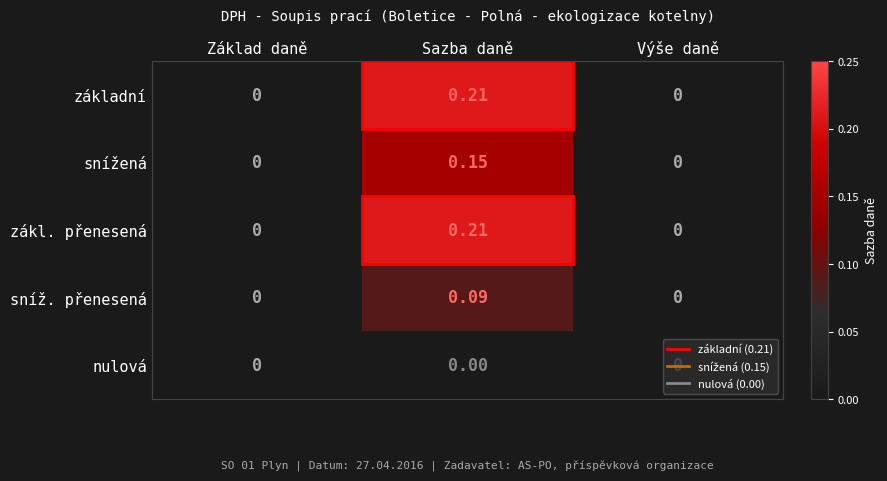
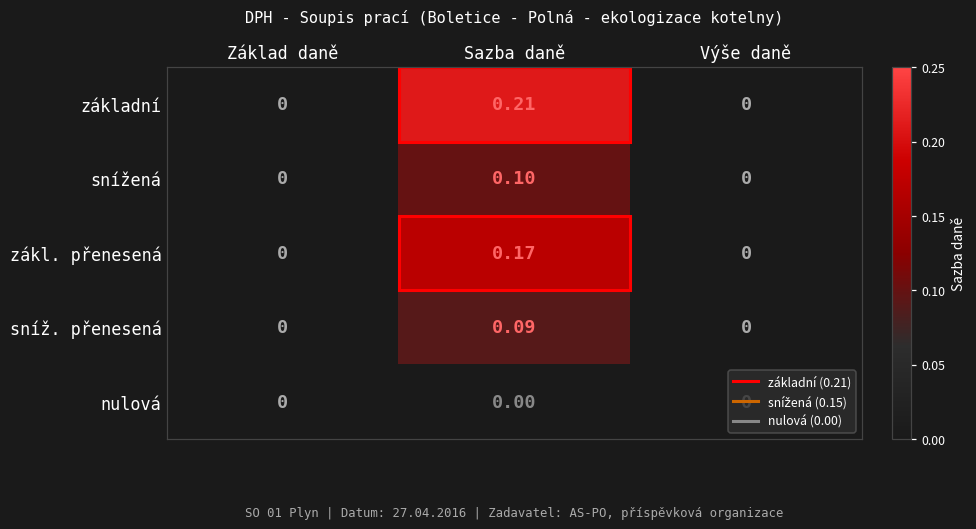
  {
    "základní": {
      "Základ daně": 0,
      "Sazba daně": 0.21,
      "Výše daně": 0
    },
    "snížená": {
      "Základ daně": 0,
-     "Sazba daně": 0.15,
+     "Sazba daně": 0.10,
      "Výše daně": 0
    },
    "zákl. přenesená": {
      "Základ daně": 0,
-     "Sazba daně": 0.21,
+     "Sazba daně": 0.17,
      "Výše daně": 0
    },
    "sníž. přenesená": {
      "Základ daně": 0,
      "Sazba daně": 0.09,
      "Výše daně": 0
    },
    "nulová": {
      "Základ daně": 0,
      "Sazba daně": 0.00
    }
  }
